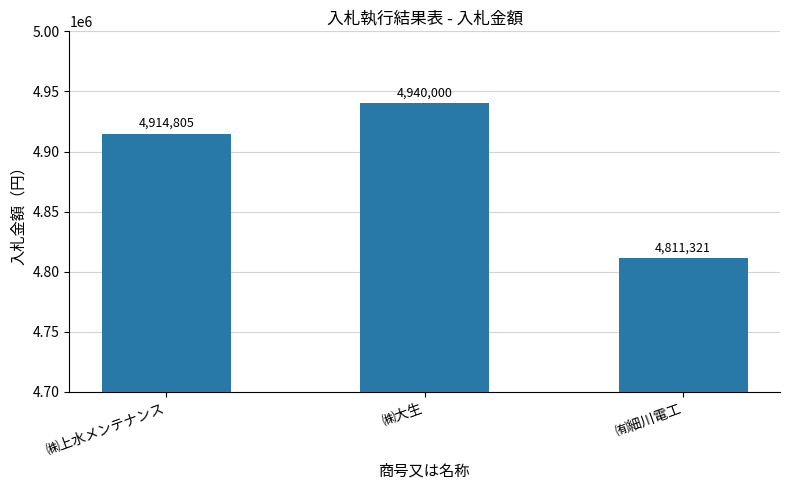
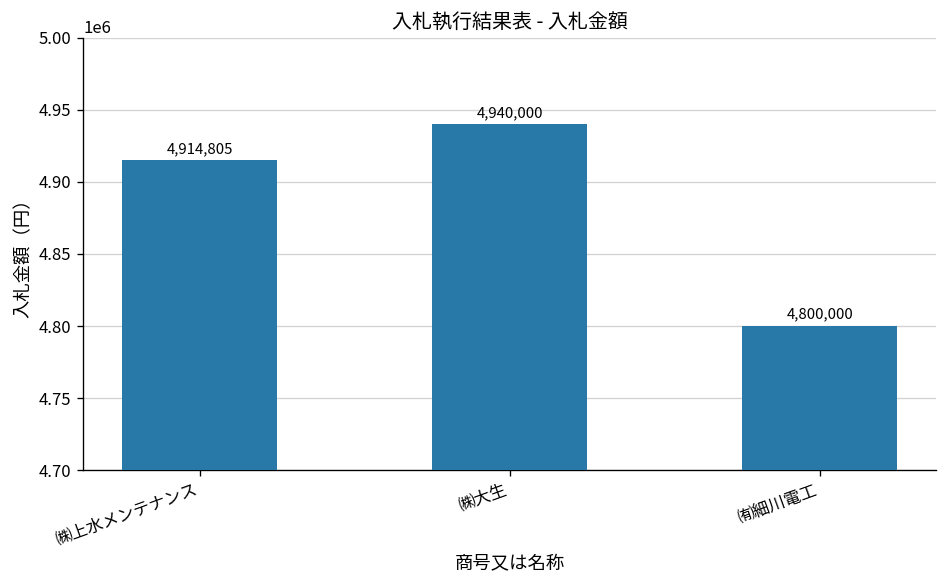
  {
    "㈱上水メンテナンス": "4,914,805",
    "㈱大生": "4,940,000",
-   "㈲細川電工": "4,811,321"
+   "㈲細川電工": "4,800,000"
  }
